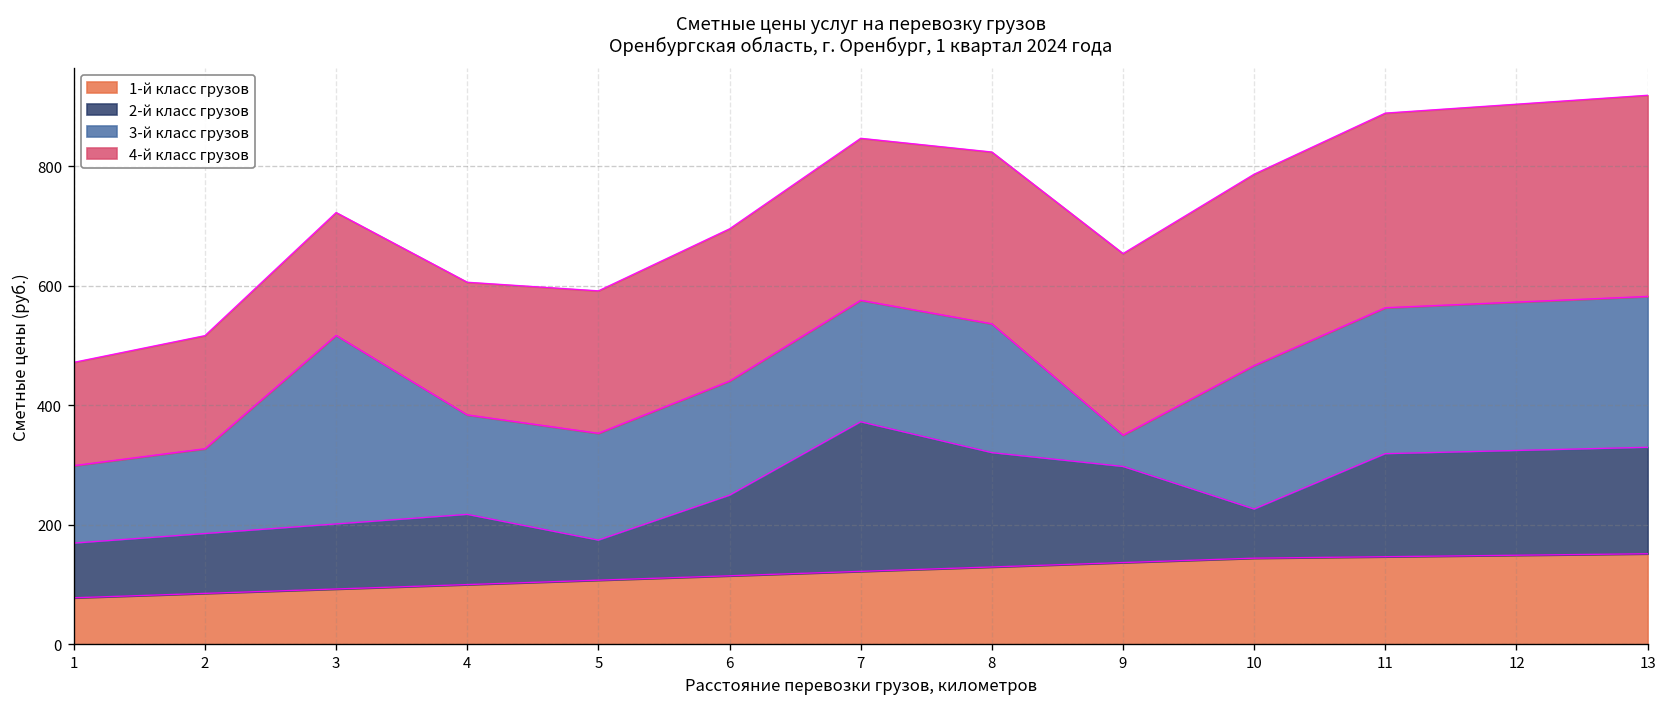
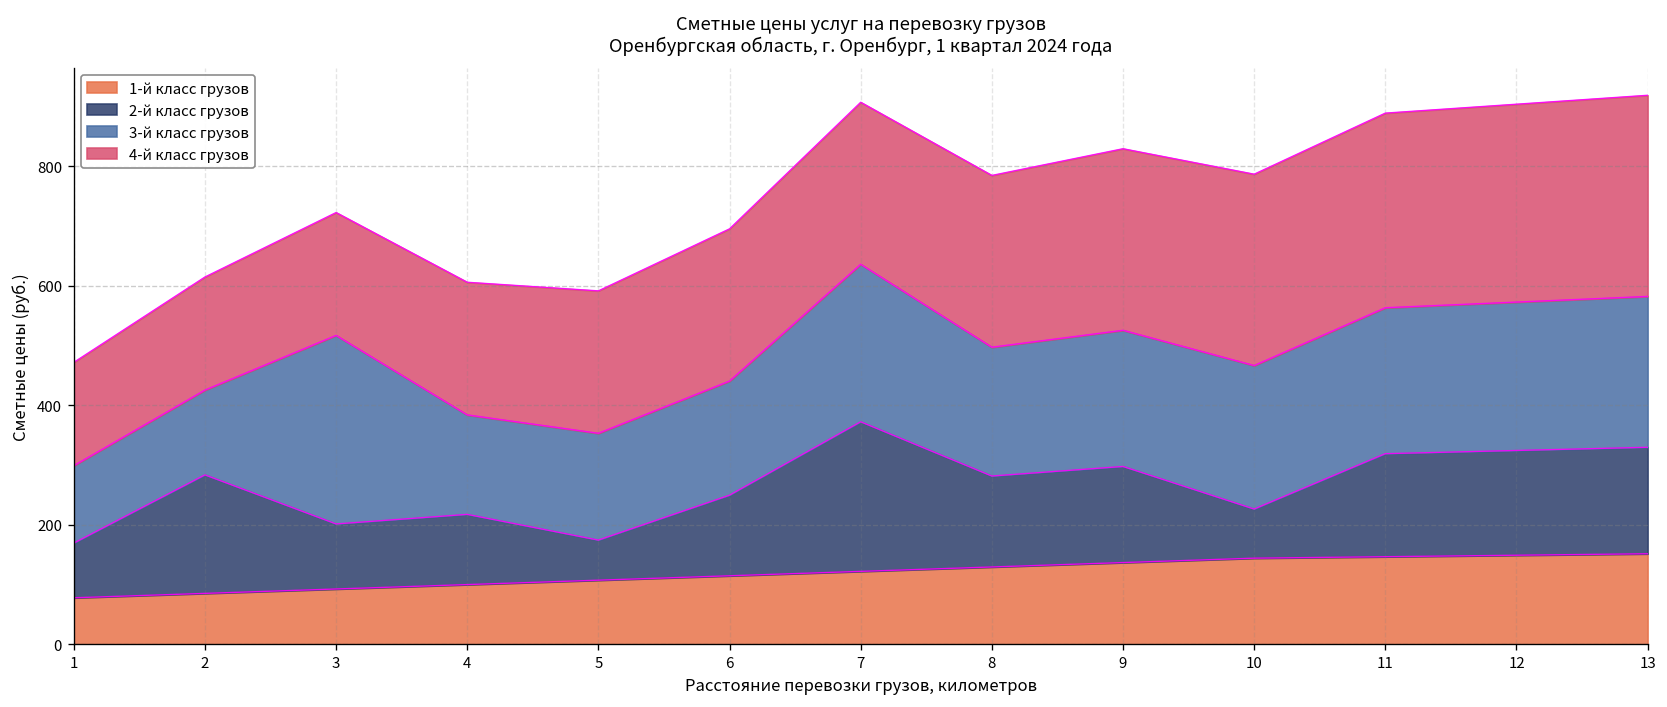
  {
    "2-й класс грузов": {
      "1": 90,
-     "2": 100,
+     "2": 200,
      "3": 110,
      "4": 120,
      "5": 70,
      "6": 130,
      "7": 250,
-     "8": 190,
+     "8": 150,
      "9": 160,
      "10": 80,
      "11": 170,
      "12": 180,
      "13": 180
    },
    "3-й класс грузов": {
      "1": 130,
      "2": 140,
      "3": 320,
      "4": 170,
      "5": 180,
      "6": 190,
-     "7": 200,
+     "7": 260,
      "8": 220,
-     "9": 50,
+     "9": 230,
      "10": 240,
      "11": 240,
      "12": 250,
      "13": 250
    }
  }
